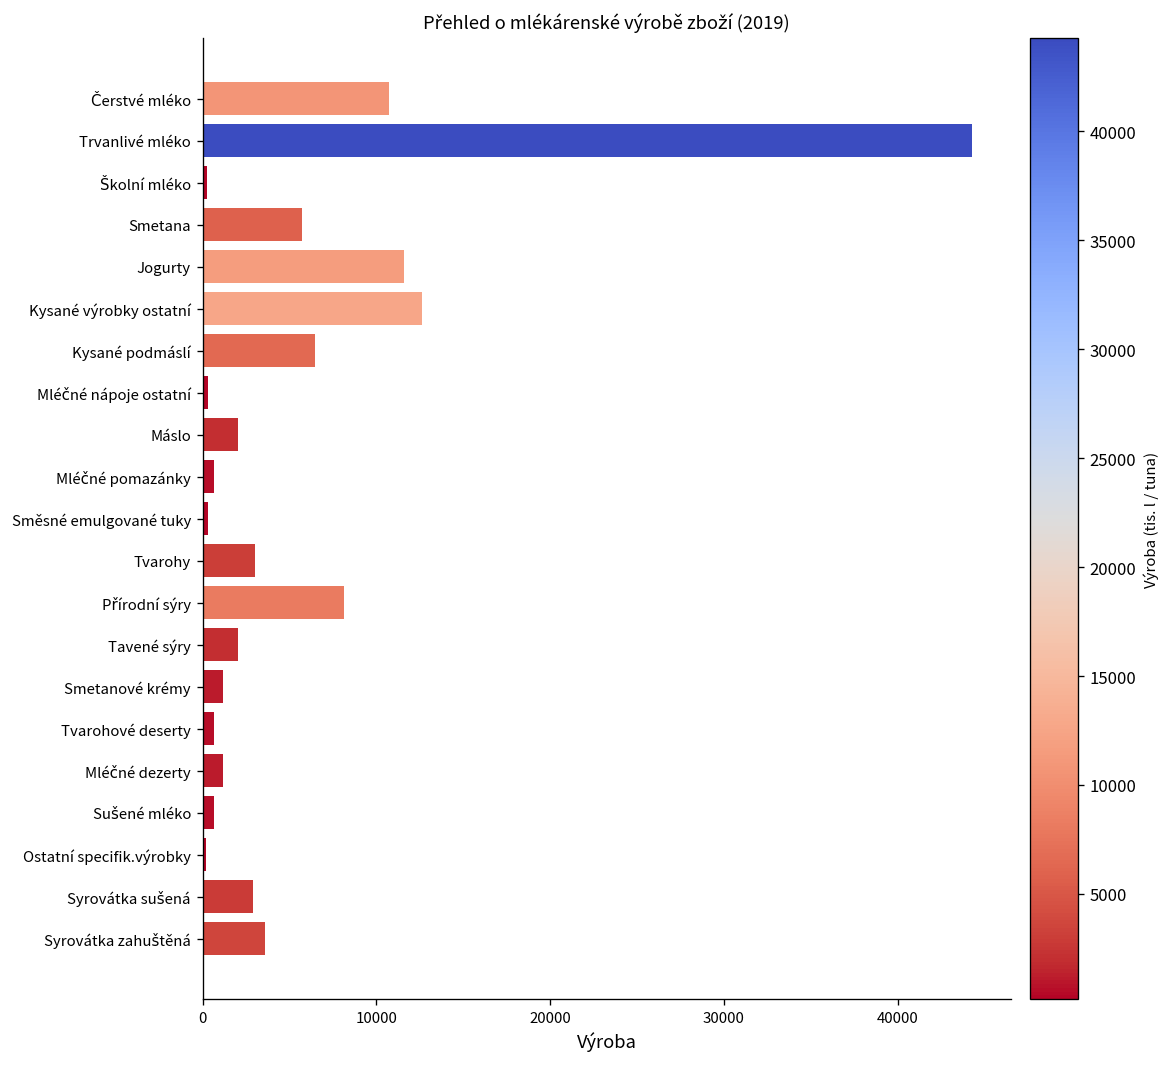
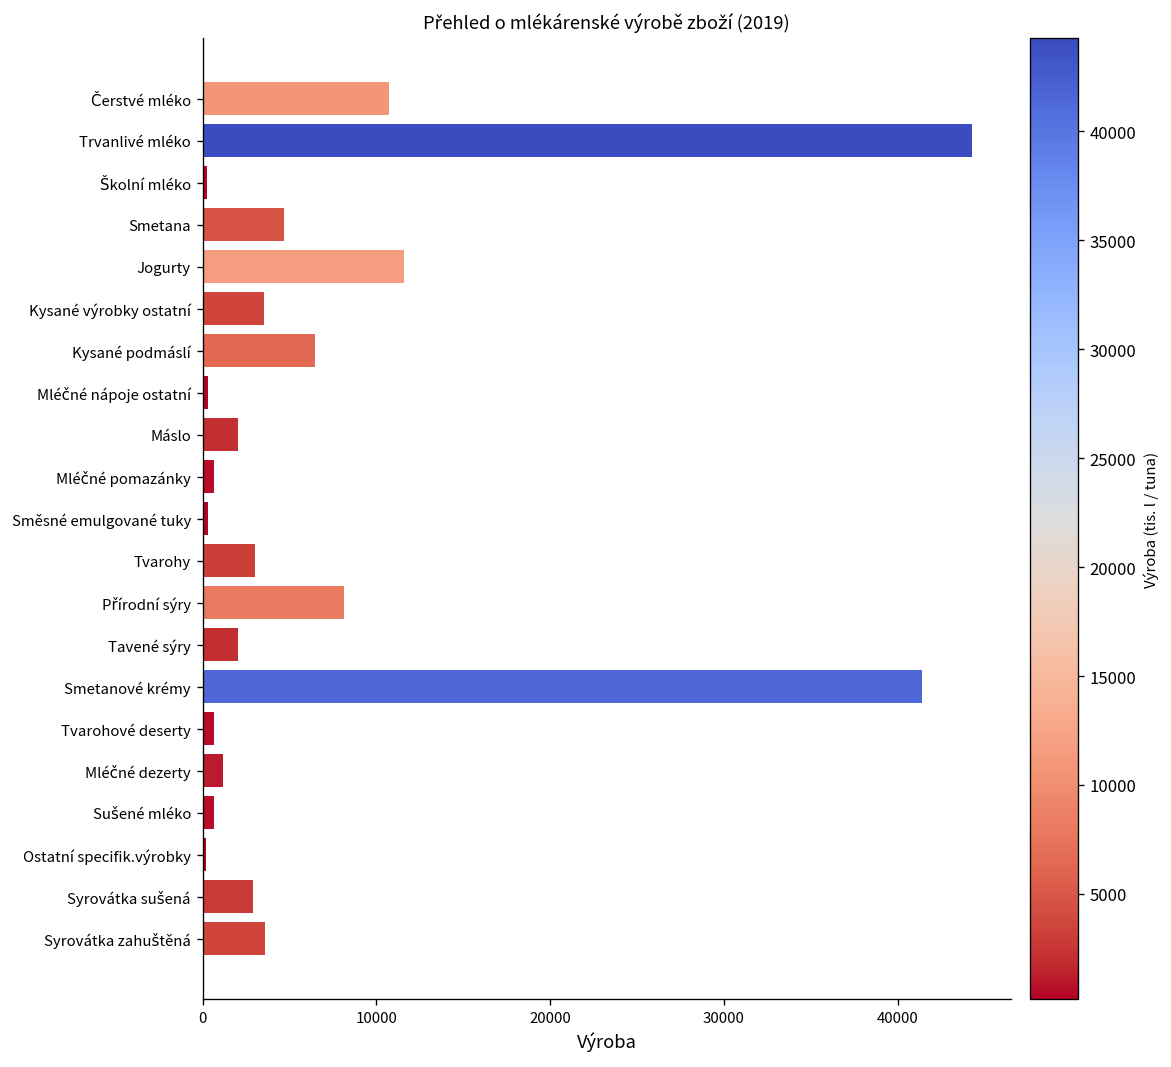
  {
    "Čerstvé mléko": 10700,
    "Trvanlivé mléko": 44300,
    "Školní mléko": 300,
-   "Smetana": 5700,
+   "Smetana": 4700,
    "Jogurty": 11600,
-   "Kysané výrobky ostatní": 12600,
+   "Kysané výrobky ostatní": 3500,
    "Kysané podmáslí": 6500,
    "Mléčné nápoje ostatní": 300,
    "Máslo": 2100,
    "Mléčné pomazánky": 700,
    "Směsné emulgované tuky": 300,
    "Tvarohy": 3000,
    "Přírodní sýry": 8100,
    "Tavené sýry": 2000,
-   "Smetanové krémy": 1200,
+   "Smetanové krémy": 41400,
    "Tvarohové deserty": 600,
    "Mléčné dezerty": 1200,
    "Sušené mléko": 700,
    "Syrovátka sušená": 2900,
    "Syrovátka zahuštěná": 3600
  }
